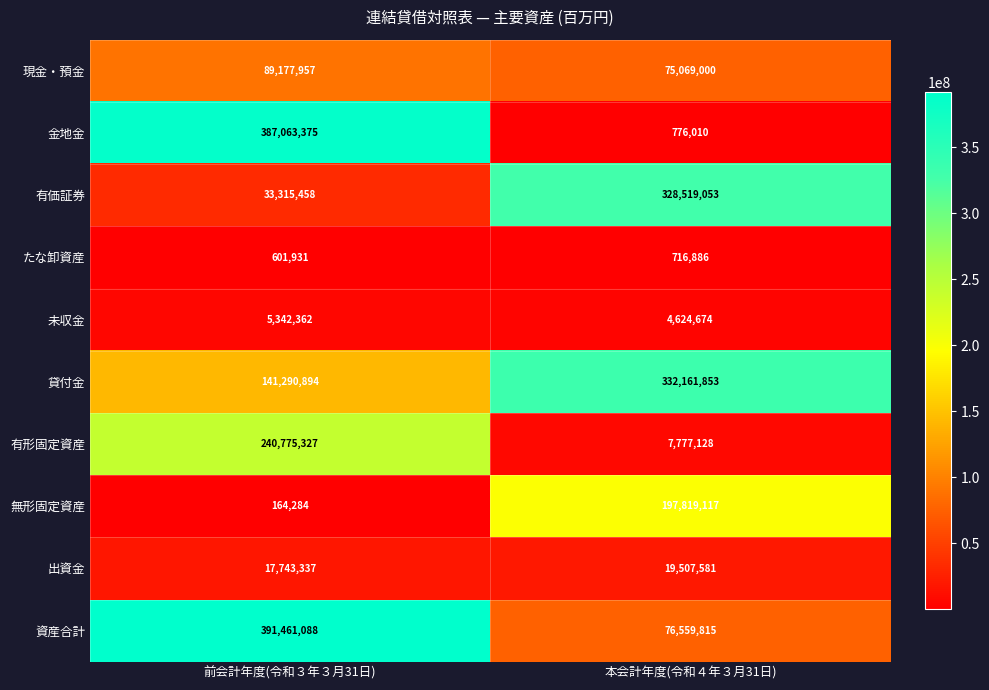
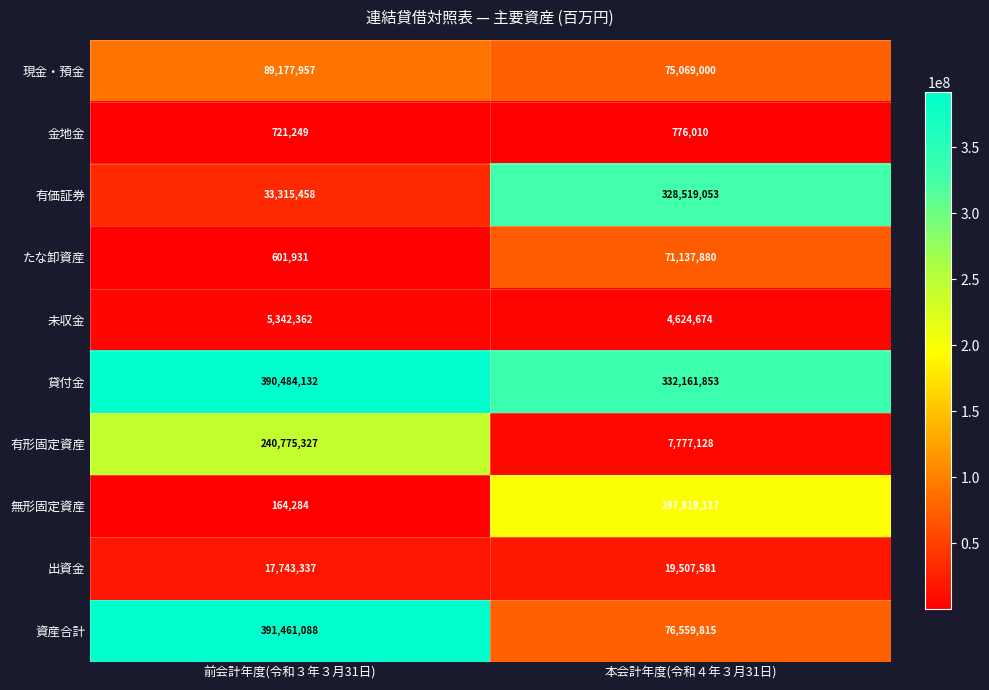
  {
    "現金・預金": {
      "前会計年度(令和３年３月31日)": "89,177,957",
      "本会計年度(令和４年３月31日)": "75,069,000"
    },
    "金地金": {
-     "前会計年度(令和３年３月31日)": "387,063,375",
+     "前会計年度(令和３年３月31日)": "721,249",
      "本会計年度(令和４年３月31日)": "776,010"
    },
    "有価証券": {
      "前会計年度(令和３年３月31日)": "33,315,458",
      "本会計年度(令和４年３月31日)": "328,519,053"
    },
    "たな卸資産": {
      "前会計年度(令和３年３月31日)": "601,931",
-     "本会計年度(令和４年３月31日)": "716,886"
+     "本会計年度(令和４年３月31日)": "71,137,880"
    },
    "未収金": {
      "前会計年度(令和３年３月31日)": "5,342,362",
      "本会計年度(令和４年３月31日)": "4,624,674"
    },
    "貸付金": {
-     "前会計年度(令和３年３月31日)": "141,290,894",
+     "前会計年度(令和３年３月31日)": "390,484,132",
      "本会計年度(令和４年３月31日)": "332,161,853"
    },
    "有形固定資産": {
      "前会計年度(令和３年３月31日)": "240,775,327",
      "本会計年度(令和４年３月31日)": "7,777,128"
    },
    "無形固定資産": {
      "前会計年度(令和３年３月31日)": "164,284",
      "本会計年度(令和４年３月31日)": "197,819,117"
    },
    "出資金": {
      "前会計年度(令和３年３月31日)": "17,743,337",
      "本会計年度(令和４年３月31日)": "19,507,581"
    },
    "資産合計": {
      "前会計年度(令和３年３月31日)": "391,461,088",
      "本会計年度(令和４年３月31日)": "76,559,815"
    }
  }
